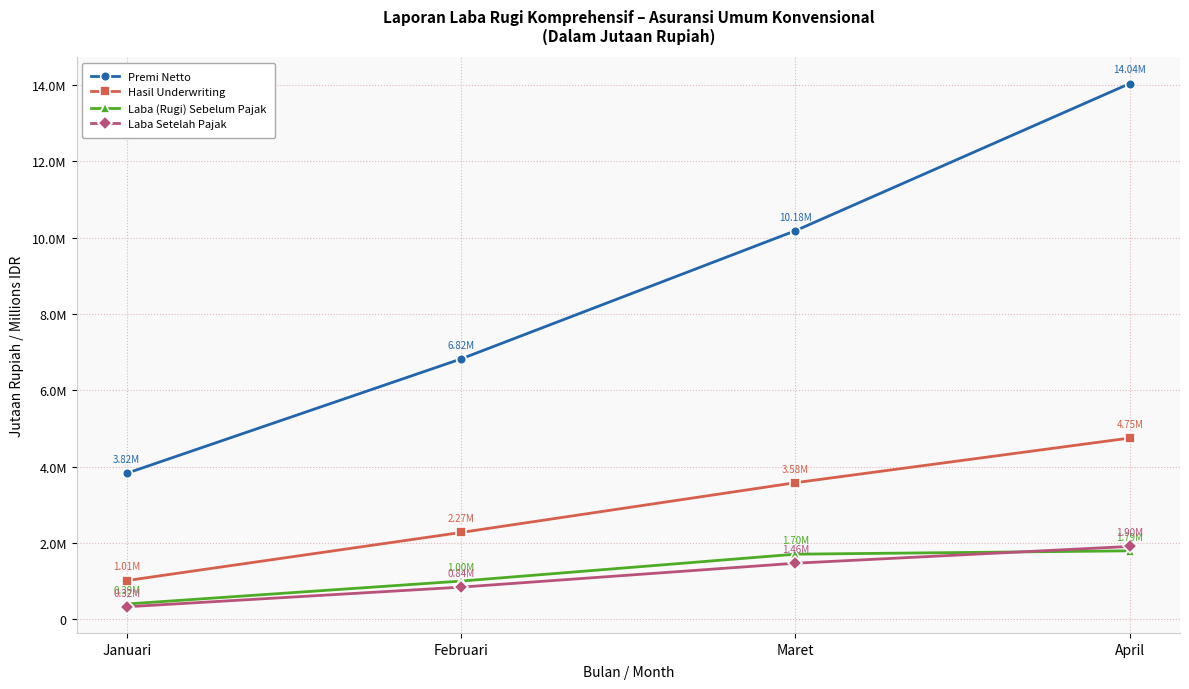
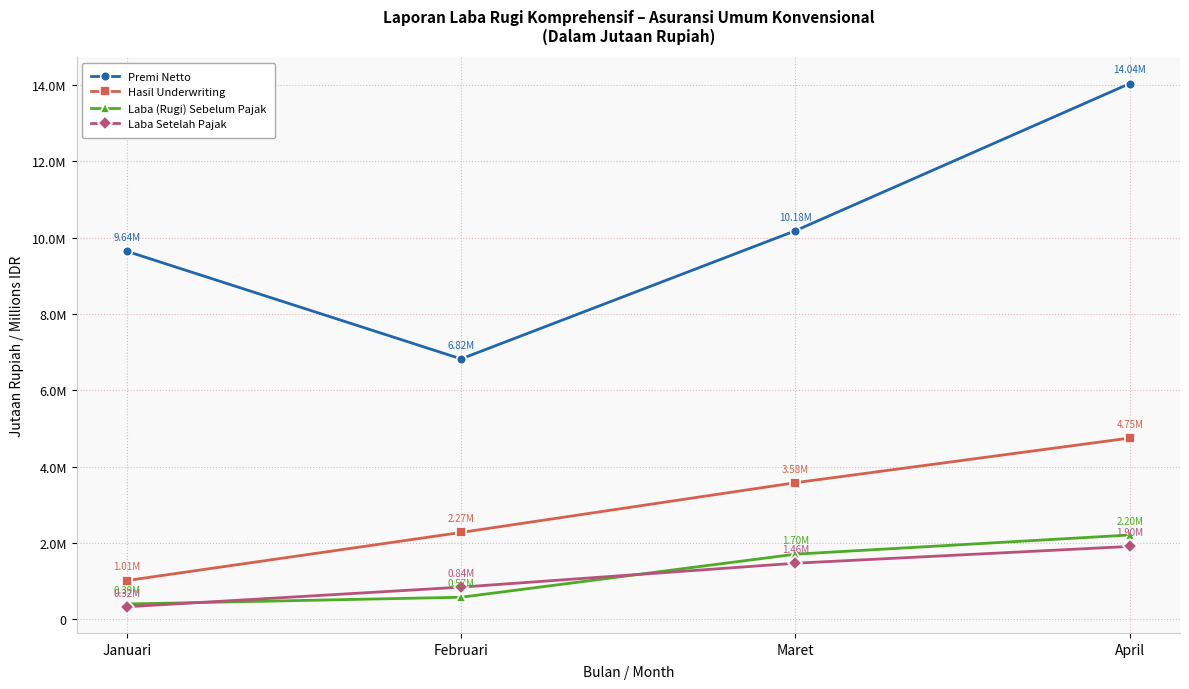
  {
    "Premi Netto": {
-     "Januari": "3.82M",
+     "Januari": "9.64M",
      "Februari": "6.82M",
      "Maret": "10.18M",
      "April": "14.04M"
    },
    "Laba (Rugi) Sebelum Pajak": {
-     "Februari": "1.00M",
+     "Februari": "0.57M",
      "Maret": "1.70M",
-     "April": "1.79M"
+     "April": "2.20M"
    }
  }
